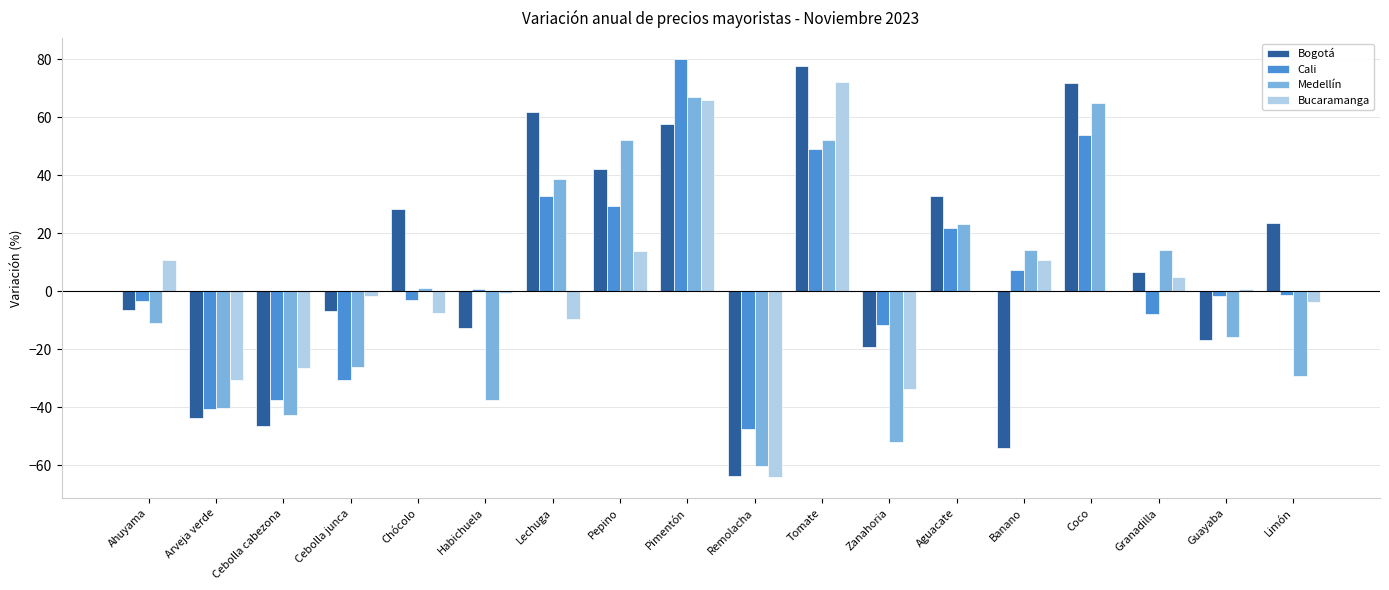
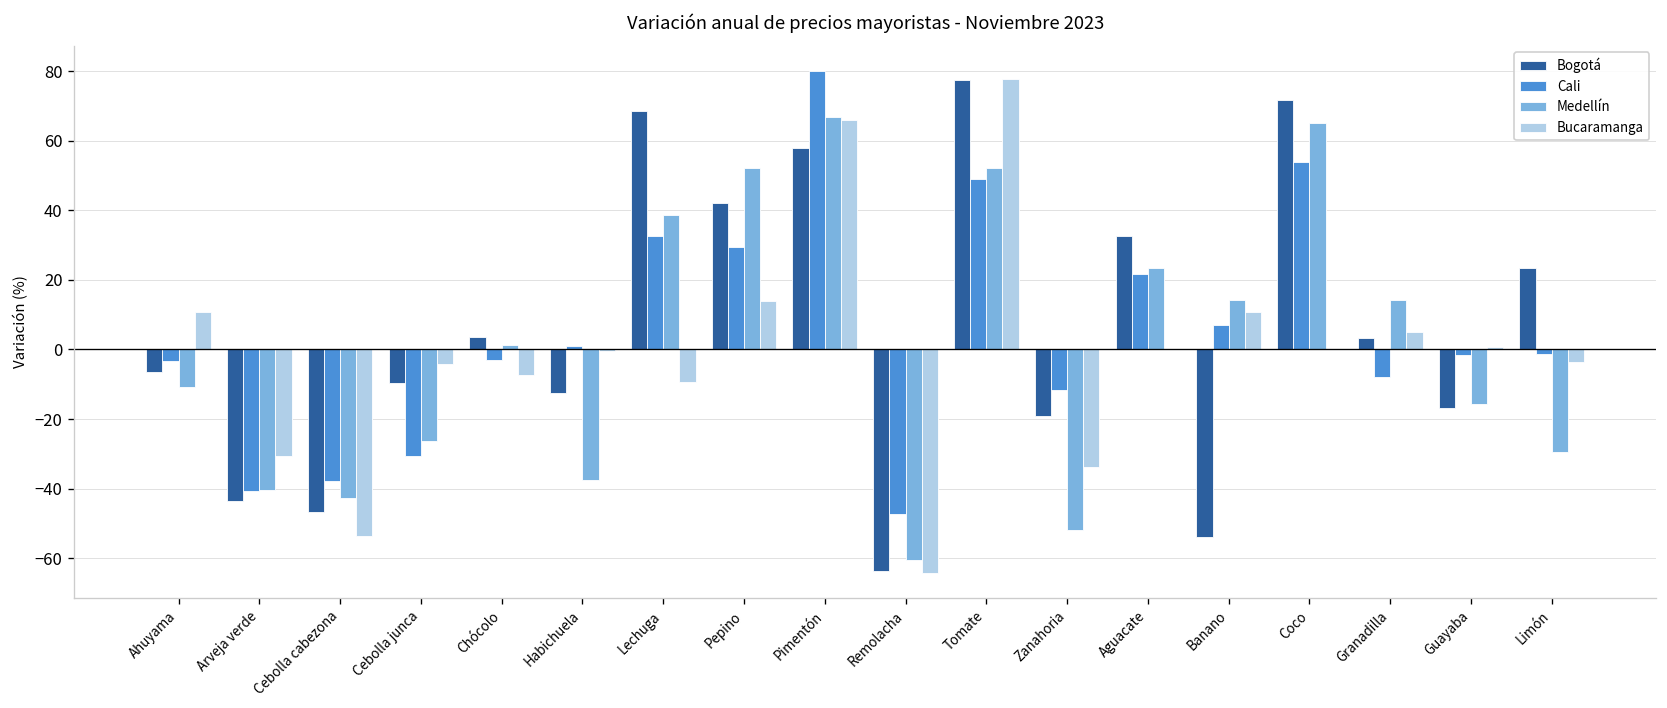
  {
    "Bogotá": {
      "Ahuyama": -7,
      "Arveja verde": -44,
      "Cebolla cabezona": -47,
-     "Cebolla junca": -7,
-     "Chócolo": 28,
+     "Cebolla junca": -10,
+     "Chócolo": 3,
      "Habichuela": -13,
-     "Lechuga": 62,
+     "Lechuga": 68,
      "Pepino": 42,
      "Pimentón": 58,
      "Remolacha": -64,
      "Tomate": 78,
      "Zanahoria": -19,
      "Aguacate": 33,
      "Banano": -54,
      "Coco": 72,
-     "Granadilla": 7,
+     "Granadilla": 3,
      "Guayaba": -17,
      "Limón": 23
    },
    "Bucaramanga": {
      "Ahuyama": 11,
      "Arveja verde": -31,
-     "Cebolla cabezona": -26,
-     "Cebolla junca": -2,
+     "Cebolla cabezona": -54,
+     "Cebolla junca": -4,
      "Chócolo": -7,
      "Lechuga": -9,
      "Pepino": 14,
      "Pimentón": 66,
      "Remolacha": -64,
-     "Tomate": 72,
+     "Tomate": 78,
      "Zanahoria": -34,
      "Aguacate": 0,
      "Banano": 11,
      "Coco": 0,
      "Granadilla": 5,
      "Limón": -4
    }
  }
